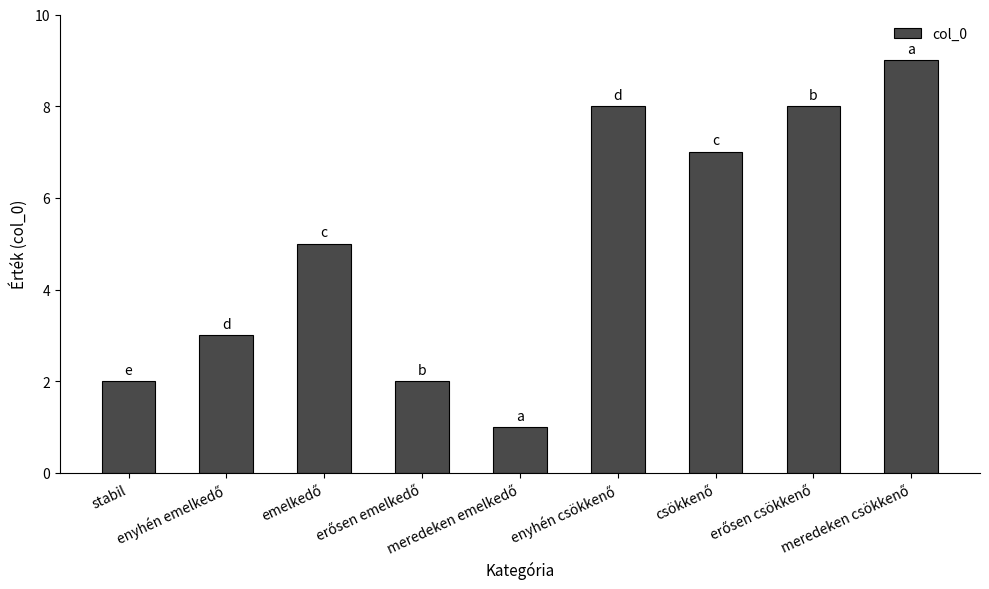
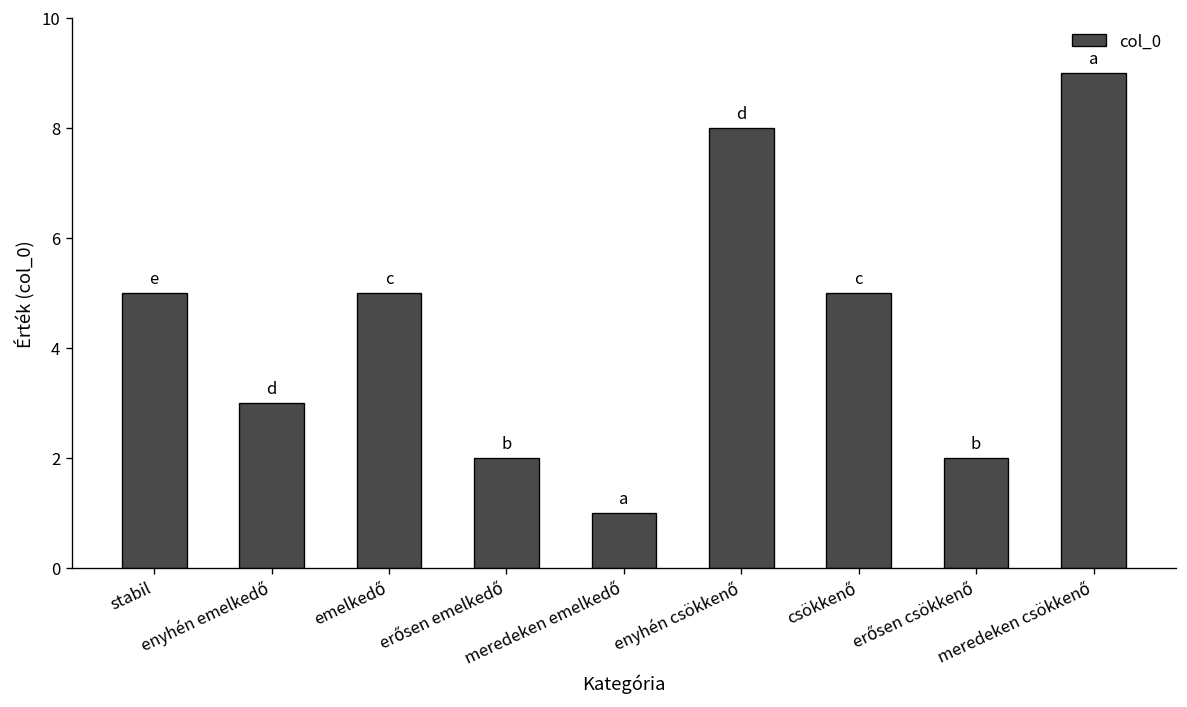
  {
-   "stabil": 2,
+   "stabil": 5,
    "enyhén emelkedő": 3,
    "emelkedő": 5,
    "erősen emelkedő": 2,
    "meredeken emelkedő": 1,
    "enyhén csökkenő": 8,
-   "csökkenő": 7,
-   "erősen csökkenő": 8,
+   "csökkenő": 5,
+   "erősen csökkenő": 2,
    "meredeken csökkenő": 9
  }
